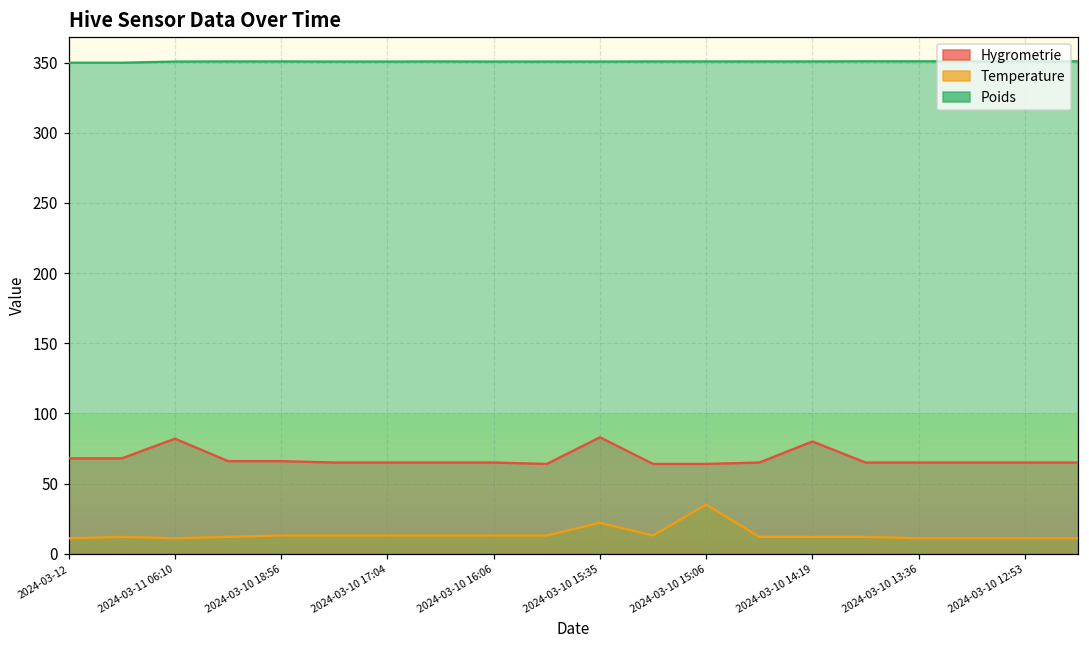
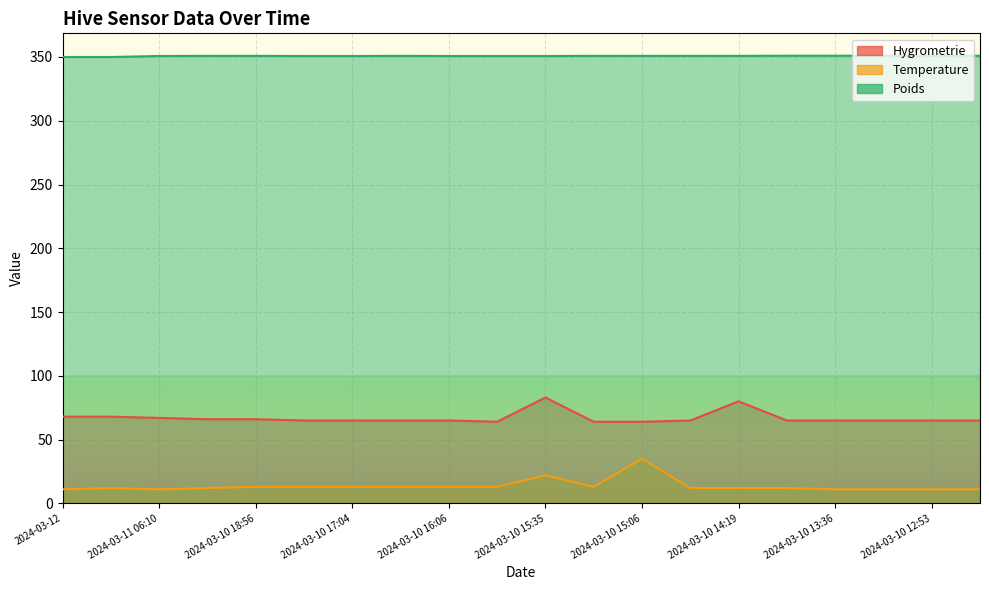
  {
    "Hygrometrie": {
      "2024-03-12": 68,
-     "2024-03-11 06:10": 82,
+     "2024-03-11 06:10": 67,
      "2024-03-10 18:56": 66,
      "2024-03-10 17:04": 65,
      "2024-03-10 16:06": 65,
      "2024-03-10 15:35": 83,
      "2024-03-10 15:06": 64,
      "2024-03-10 14:19": 80,
      "2024-03-10 13:36": 65,
      "2024-03-10 12:53": 65
    },
    "Temperature": {
      "2024-03-12": 11,
      "2024-03-11 06:10": 11,
      "2024-03-10 18:56": 13,
      "2024-03-10 17:04": 13,
      "2024-03-10 16:06": 13,
      "2024-03-10 15:35": 22,
      "2024-03-10 15:06": 35,
      "2024-03-10 14:19": 12,
      "2024-03-10 13:36": 11,
      "2024-03-10 12:53": 11
    },
    "Poids": {
      "2024-03-12": 350,
      "2024-03-11 06:10": 351,
      "2024-03-10 18:56": 351,
      "2024-03-10 17:04": 351,
      "2024-03-10 16:06": 351,
      "2024-03-10 15:35": 351,
      "2024-03-10 15:06": 351,
      "2024-03-10 14:19": 351,
      "2024-03-10 13:36": 351
    }
  }
